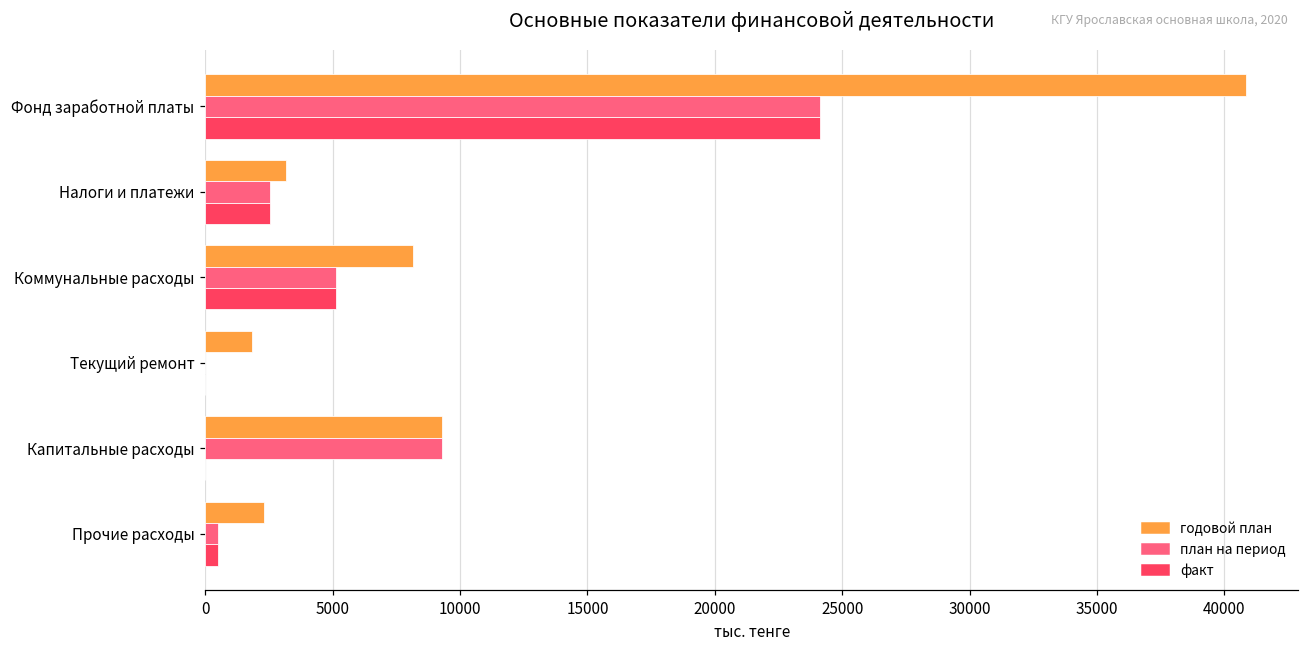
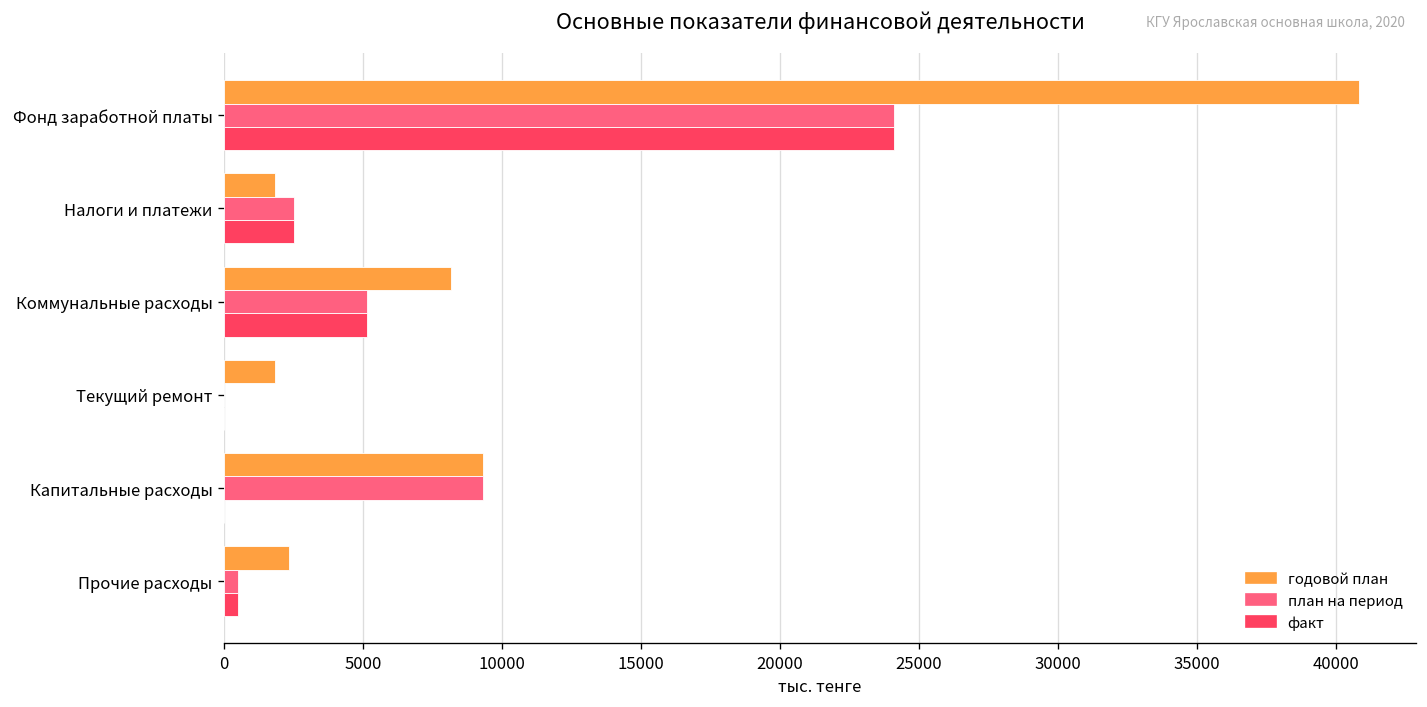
  {
    "годовой план": {
      "Фонд заработной платы": 40900,
-     "Налоги и платежи": 3100,
+     "Налоги и платежи": 1800,
      "Коммунальные расходы": 8200,
      "Текущий ремонт": 1800,
      "Капитальные расходы": 9300,
      "Прочие расходы": 2300
    }
  }
